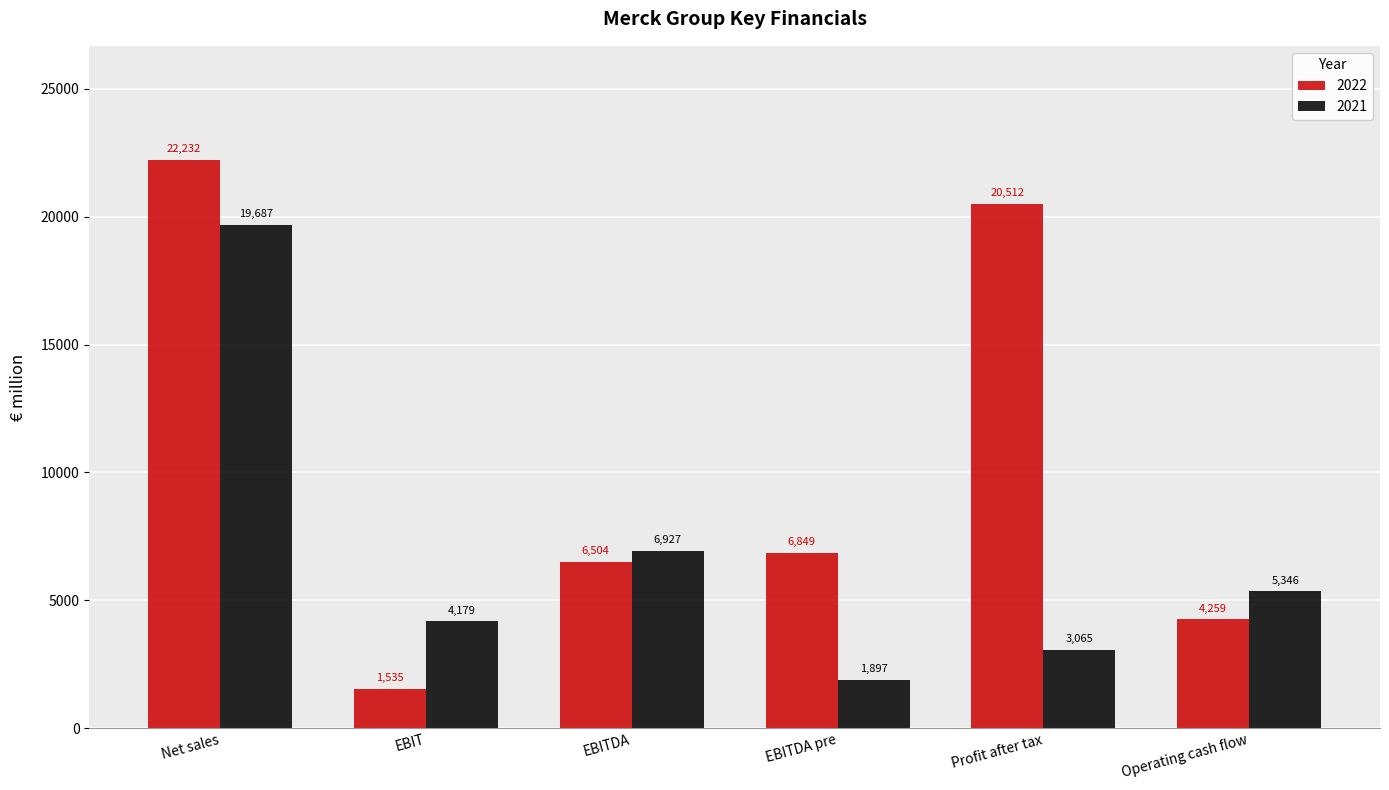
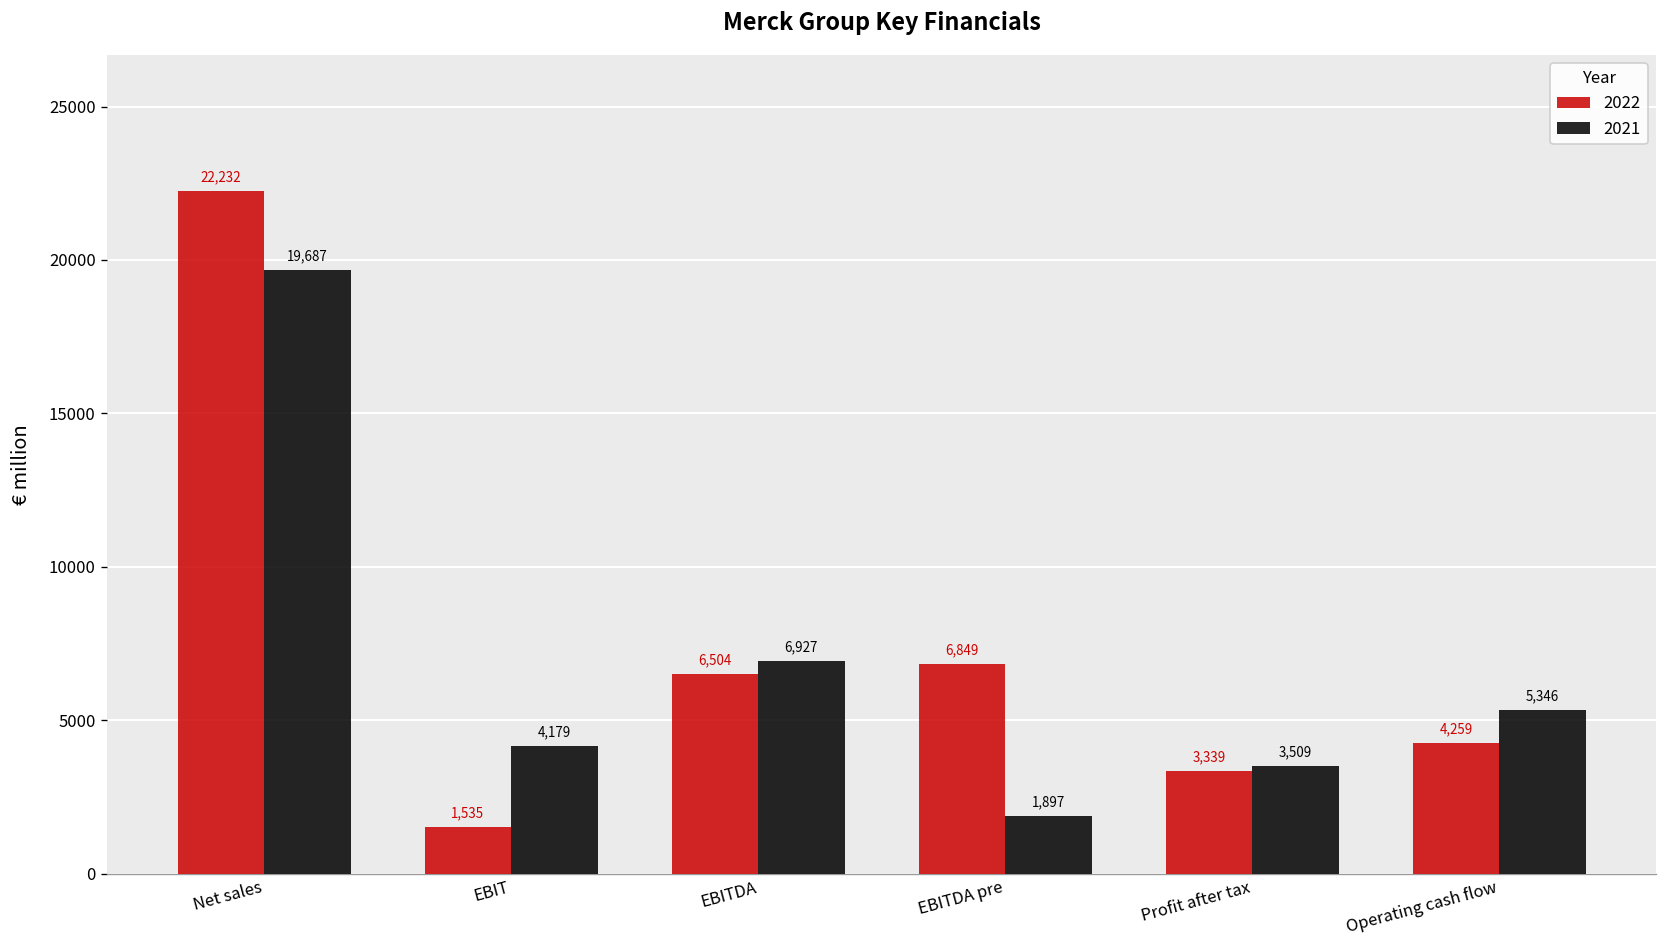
  {
    "2022": {
      "Net sales": "22,232",
      "EBIT": "1,535",
      "EBITDA": "6,504",
      "EBITDA pre": "6,849",
-     "Profit after tax": "20,512",
+     "Profit after tax": "3,339",
      "Operating cash flow": "4,259"
    },
    "2021": {
      "Net sales": "19,687",
      "EBIT": "4,179",
      "EBITDA": "6,927",
      "EBITDA pre": "1,897",
-     "Profit after tax": "3,065",
+     "Profit after tax": "3,509",
      "Operating cash flow": "5,346"
    }
  }
